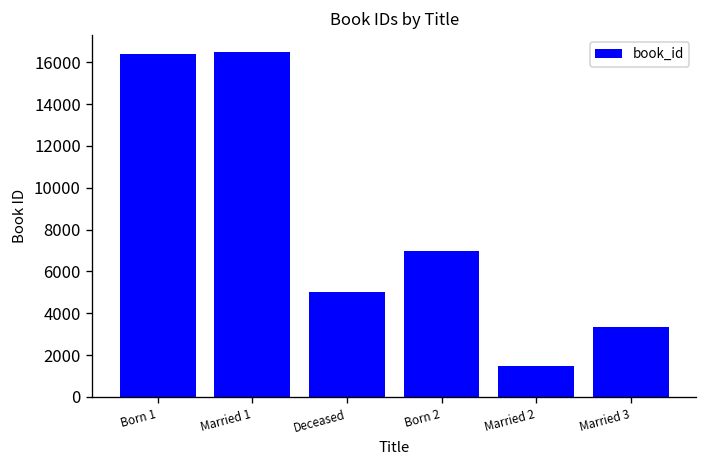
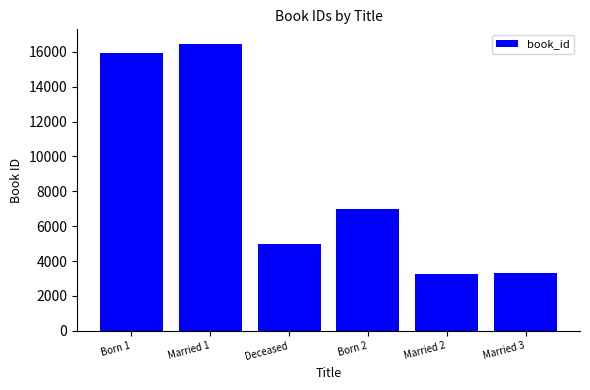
  {
-   "Born 1": 16400,
+   "Born 1": 15900,
    "Married 1": 16500,
    "Deceased": 5000,
    "Born 2": 7000,
-   "Married 2": 1500,
+   "Married 2": 3300,
    "Married 3": 3300
  }
